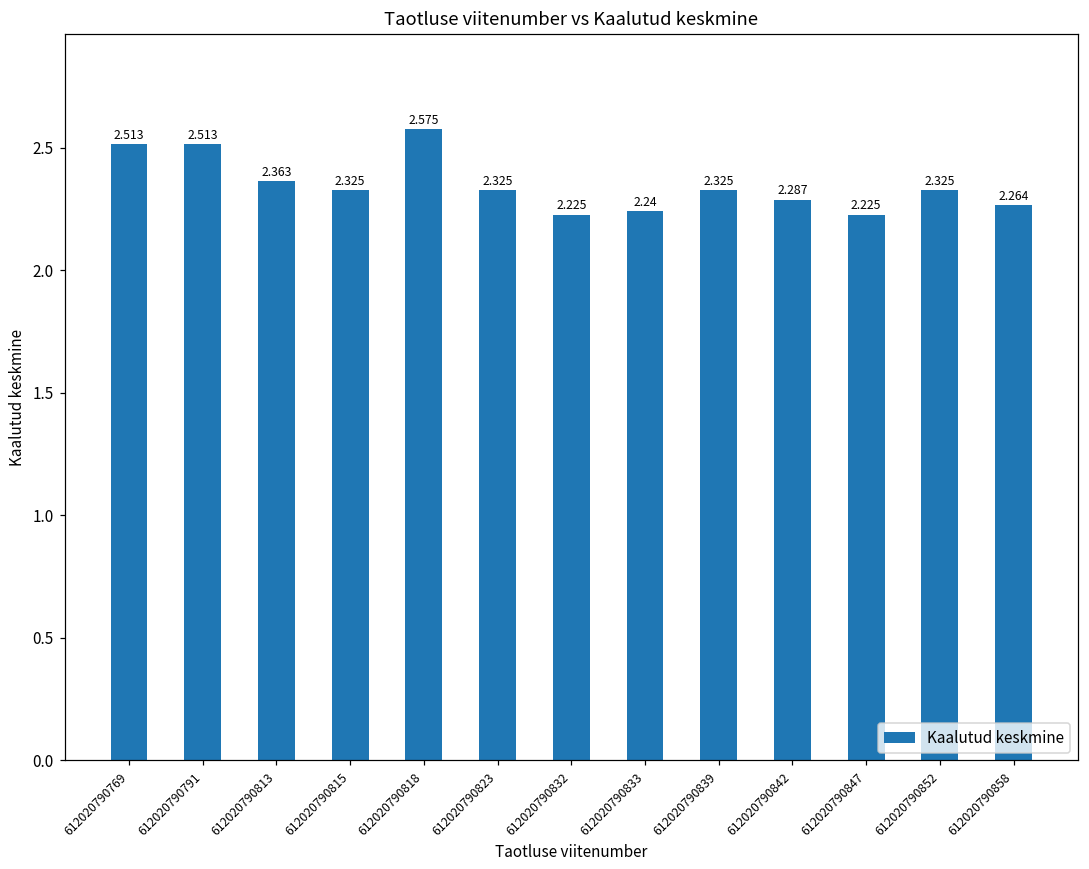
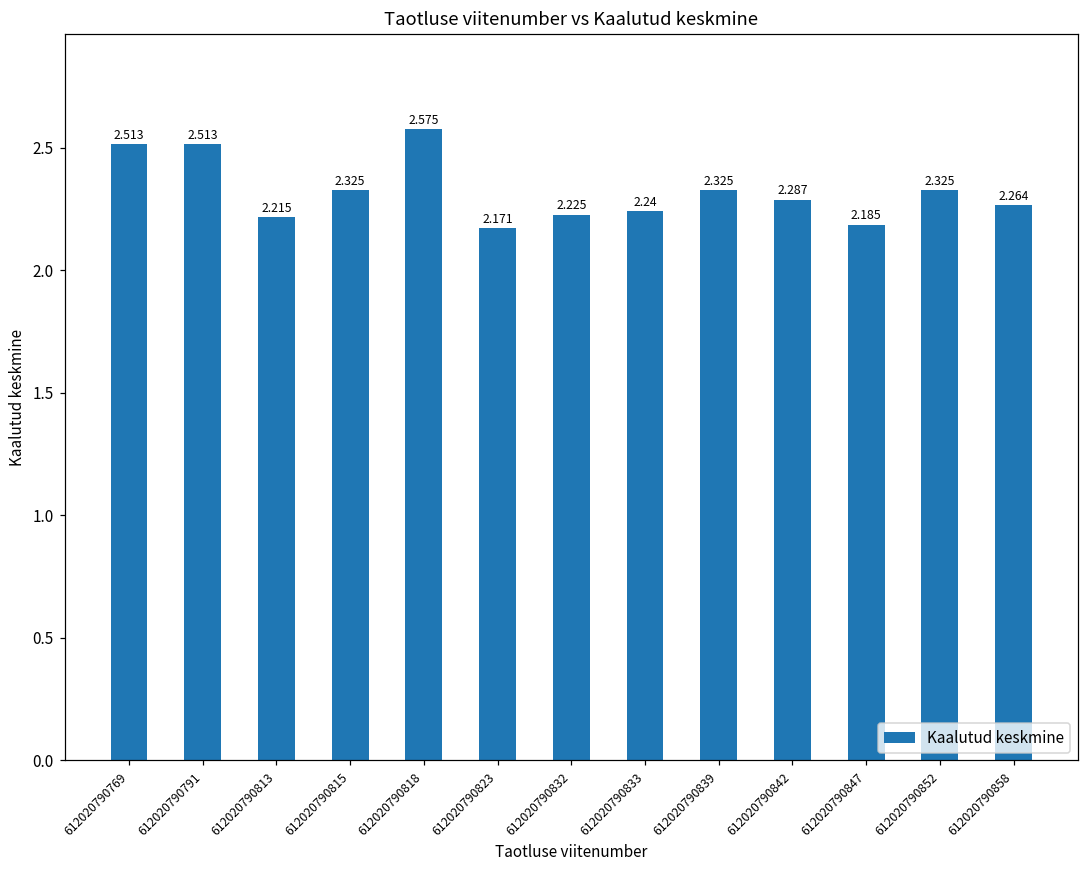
  {
    "612020790769": 2.513,
    "612020790791": 2.513,
-   "612020790813": 2.363,
+   "612020790813": 2.215,
    "612020790815": 2.325,
    "612020790818": 2.575,
-   "612020790823": 2.325,
+   "612020790823": 2.171,
    "612020790832": 2.225,
    "612020790833": 2.24,
    "612020790839": 2.325,
    "612020790842": 2.287,
-   "612020790847": 2.225,
+   "612020790847": 2.185,
    "612020790852": 2.325,
    "612020790858": 2.264
  }
